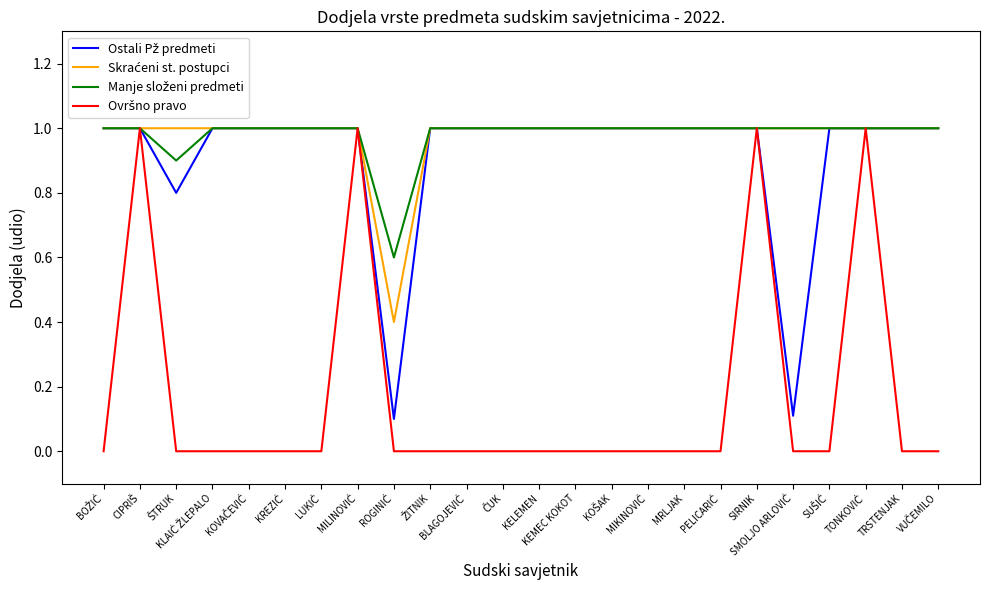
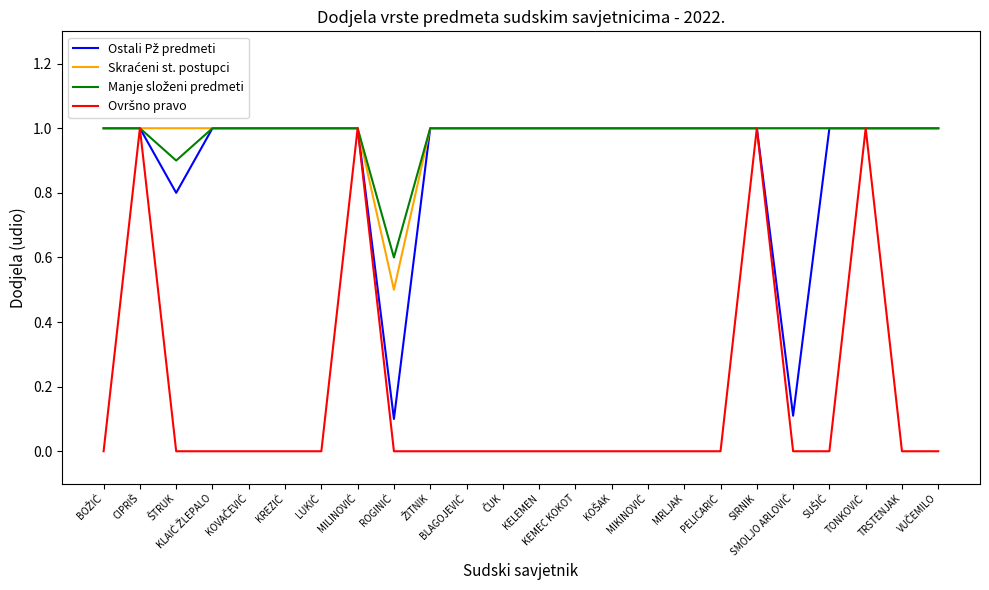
  {
    "Ostali Pž predmeti": {
      "ŠTRUK": 0.8,
      "ROGINIĆ": 0.1,
      "SMOLJO ARLOVIĆ": 0.11
    },
    "Skraćeni st. postupci": {
      "ŠTRUK": 1.0,
-     "ROGINIĆ": 0.4
+     "ROGINIĆ": 0.5
    },
    "Manje složeni predmeti": {
      "ŠTRUK": 0.9,
      "ROGINIĆ": 0.6
    },
    "Ovršno pravo": {
      "BOŽIĆ": 0.0,
      "ŠTRUK": 0.0,
      "KLAIĆ ŽLEPALO": 0.0,
      "KOVAČEVIĆ": 0.0,
      "KREZIĆ": 0.0,
      "LUKIĆ": 0.0,
      "ROGINIĆ": 0.0,
      "ŽITNIK": 0.0,
      "BLAGOJEVIĆ": 0.0,
      "ČUK": 0.0,
      "KELEMEN": 0.0,
      "KEMEC KOKOT": 0.0,
      "KOŠAK": 0.0,
      "MIKINOVIĆ": 0.0,
      "MRLJAK": 0.0,
      "PELICARIĆ": 0.0,
      "SMOLJO ARLOVIĆ": 0.0,
      "SUŠIĆ": 0.0,
      "TRSTENJAK": 0.0,
      "VUČEMILO": 0.0
    }
  }
